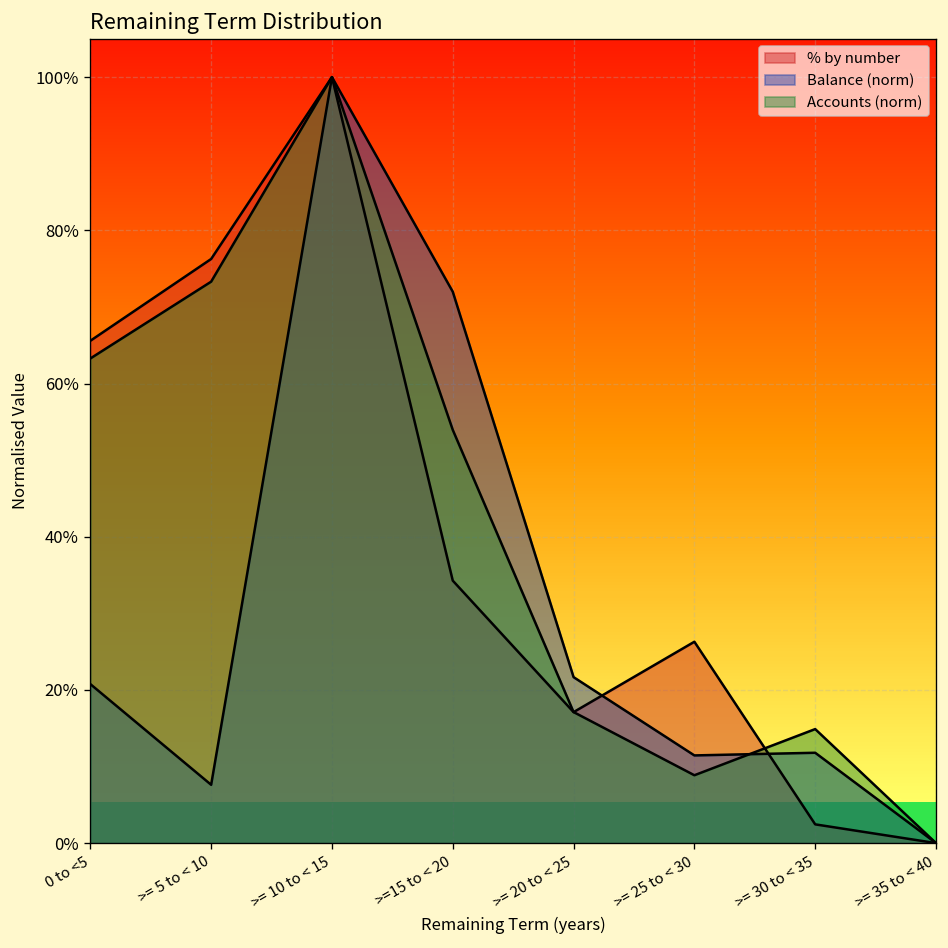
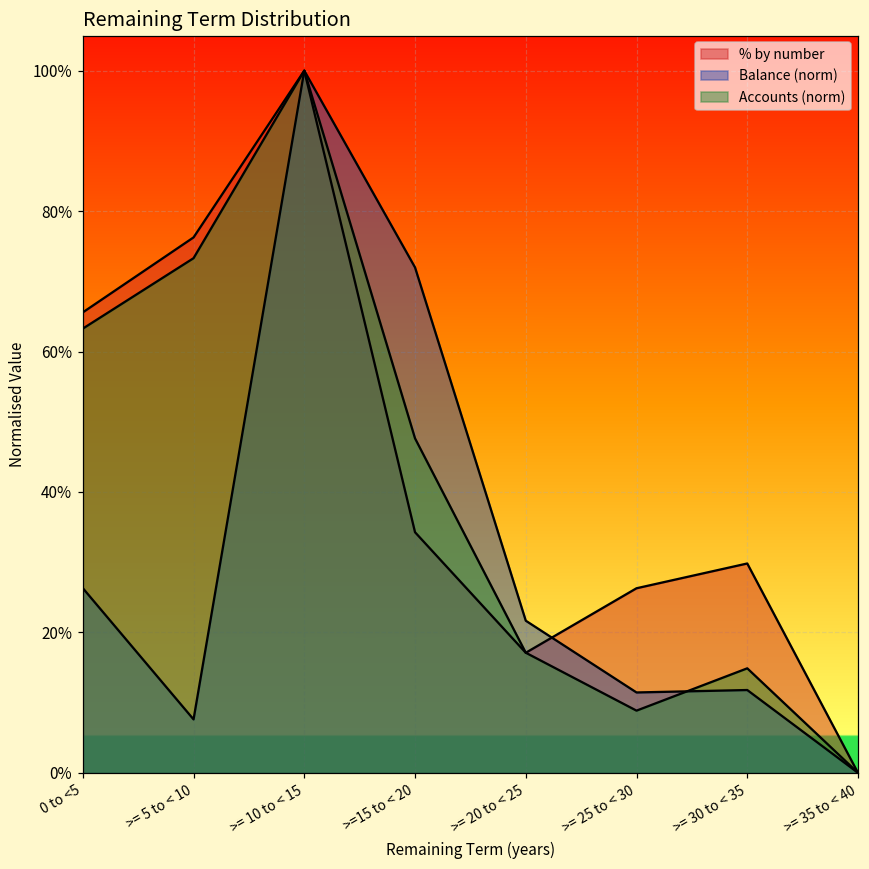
  {
    "% by number": {
      "0 to <5": "66%",
      ">= 5 to < 10": "76%",
      ">=15 to < 20": "34%",
      ">= 25 to < 30": "26%",
-     ">= 30 to < 35": "2%"
+     ">= 30 to < 35": "30%"
    },
    "Balance (norm)": {
-     "0 to <5": "21%",
+     "0 to <5": "26%",
      ">= 5 to < 10": "8%",
      ">=15 to < 20": "72%",
      ">= 20 to < 25": "22%",
      ">= 25 to < 30": "11%",
      ">= 30 to < 35": "12%"
    },
    "Accounts (norm)": {
      "0 to <5": "63%",
      ">= 5 to < 10": "73%",
-     ">=15 to < 20": "54%",
+     ">=15 to < 20": "48%",
      ">= 25 to < 30": "9%",
      ">= 30 to < 35": "15%"
    }
  }
